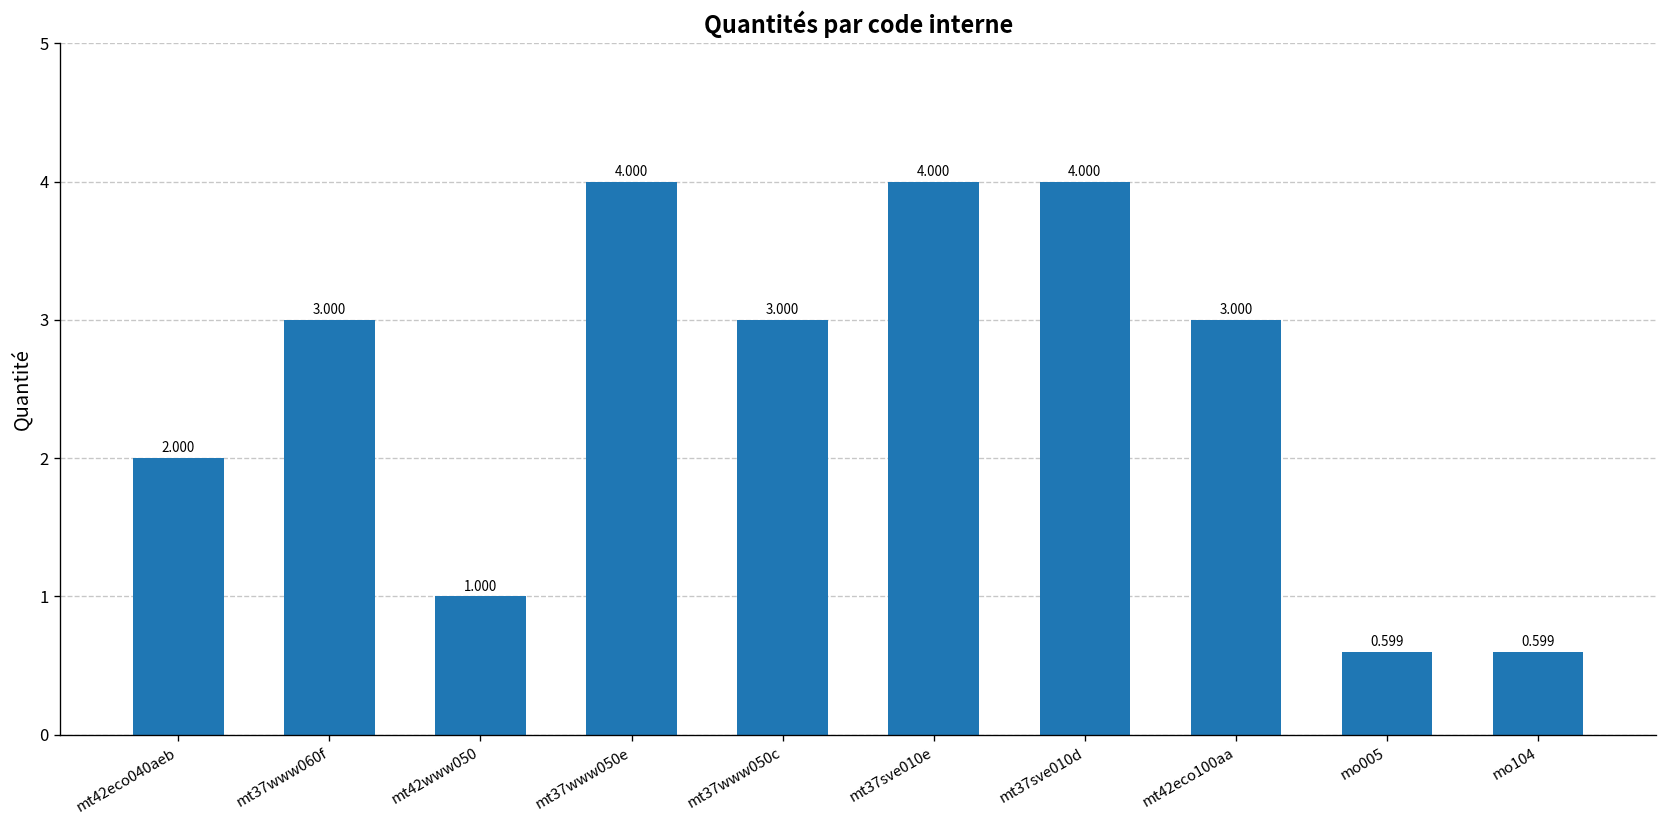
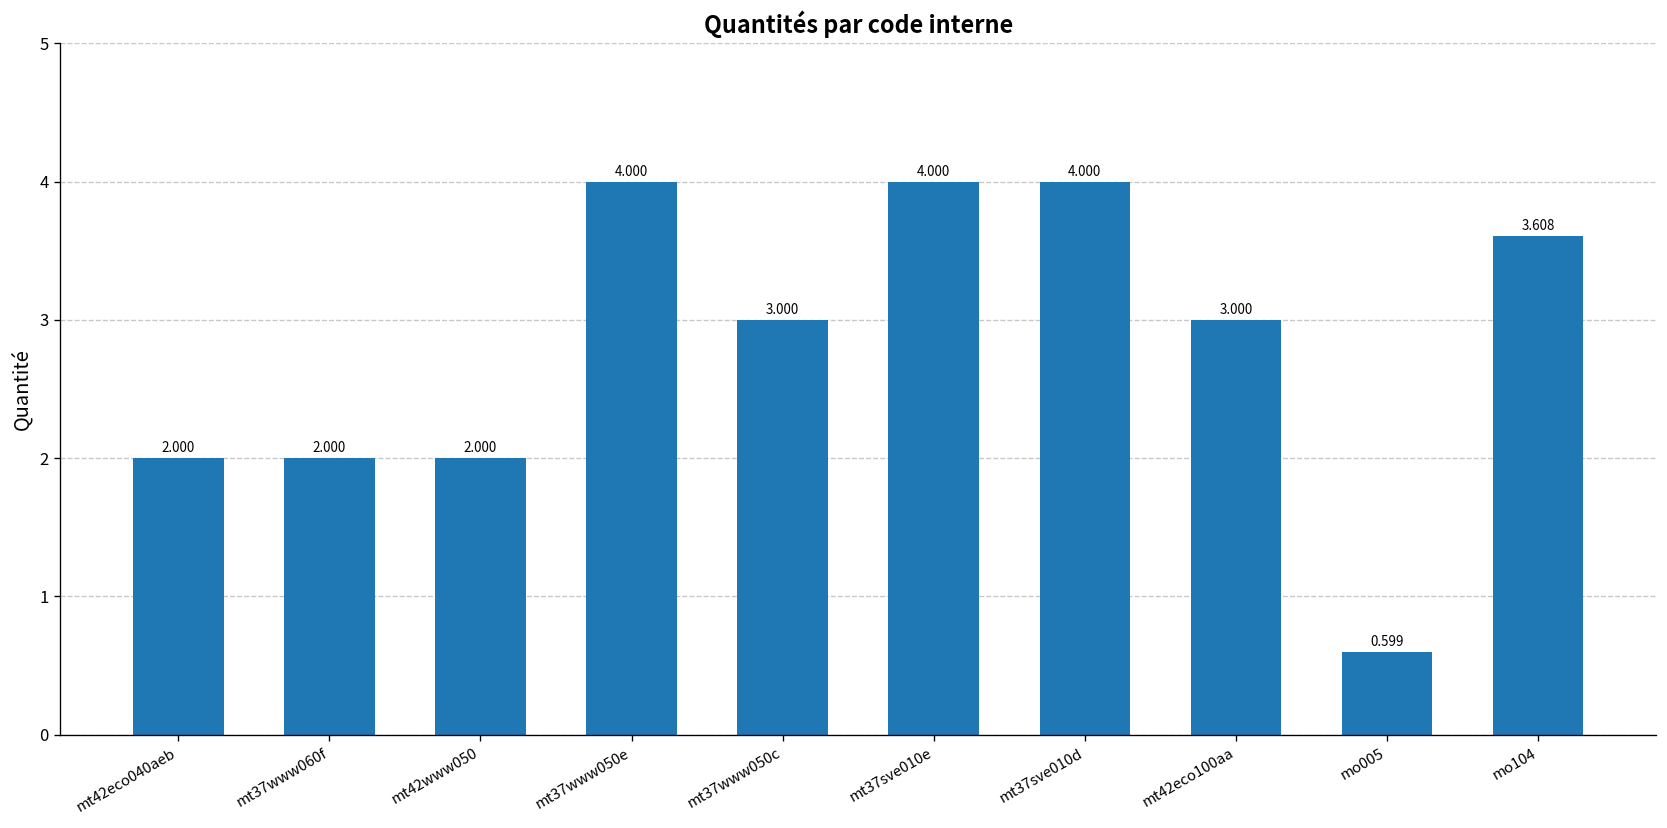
  {
    "mt42eco040aeb": 2.000,
-   "mt37www060f": 3.000,
-   "mt42www050": 1.000,
+   "mt37www060f": 2.000,
+   "mt42www050": 2.000,
    "mt37www050e": 4.000,
    "mt37www050c": 3.000,
    "mt37sve010e": 4.000,
    "mt37sve010d": 4.000,
    "mt42eco100aa": 3.000,
    "mo005": 0.599,
-   "mo104": 0.599
+   "mo104": 3.608
  }
